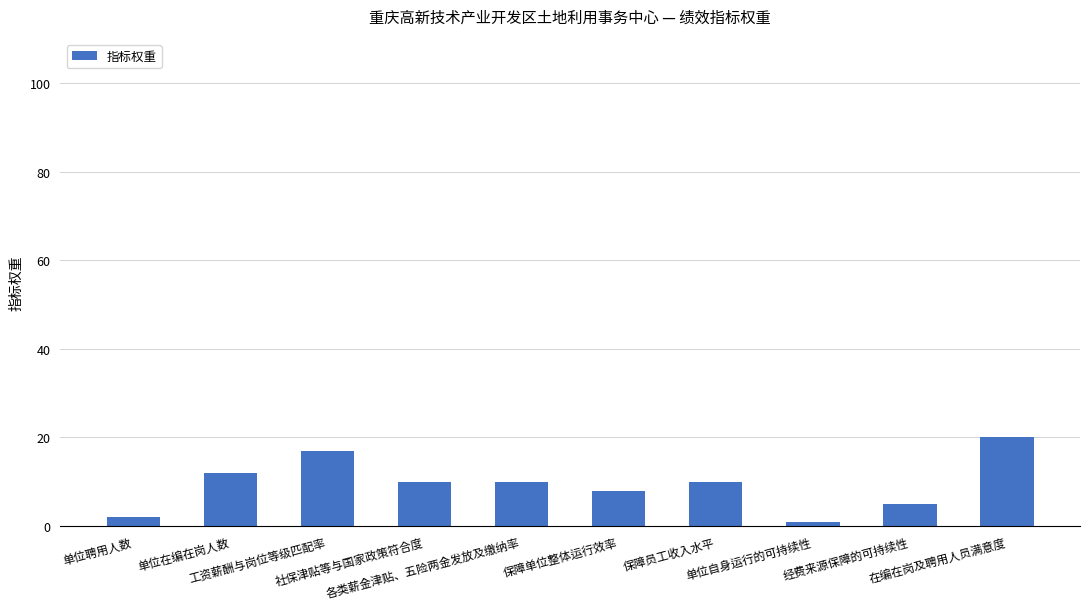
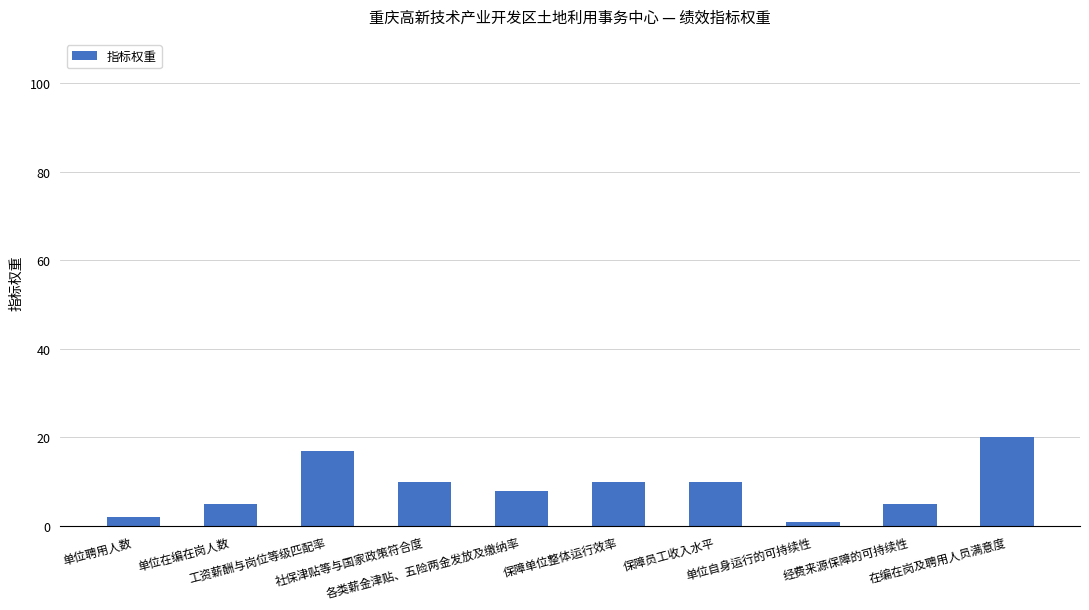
  {
    "单位聘用人数": 2,
-   "单位在编在岗人数": 12,
+   "单位在编在岗人数": 5,
    "工资薪酬与岗位等级匹配率": 17,
    "社保津贴等与国家政策符合度": 10,
-   "各类薪金津贴、五险两金发放及缴纳率": 10,
-   "保障单位整体运行效率": 8,
+   "各类薪金津贴、五险两金发放及缴纳率": 8,
+   "保障单位整体运行效率": 10,
    "保障员工收入水平": 10,
    "单位自身运行的可持续性": 1,
    "经费来源保障的可持续性": 5,
    "在编在岗及聘用人员满意度": 20
  }
